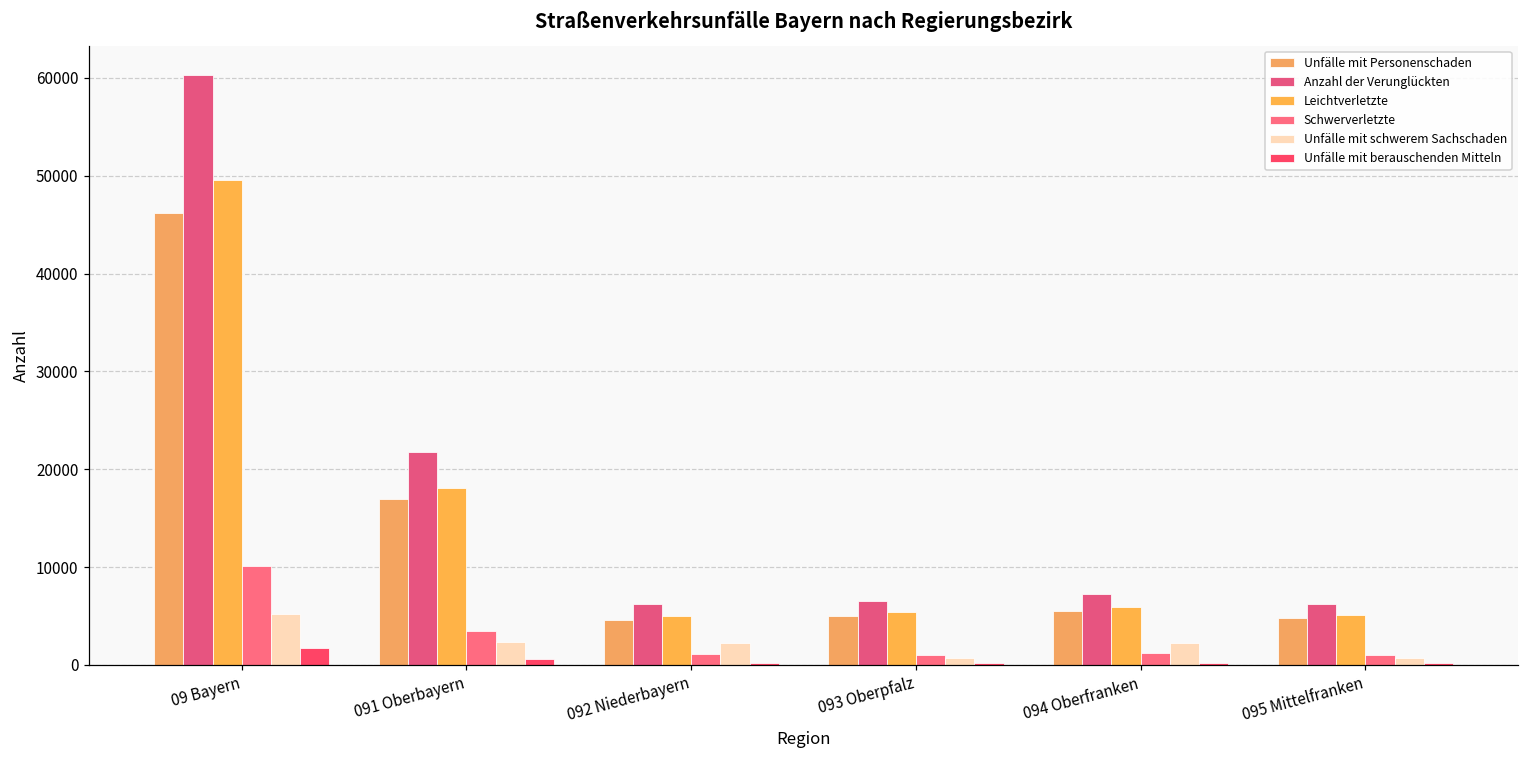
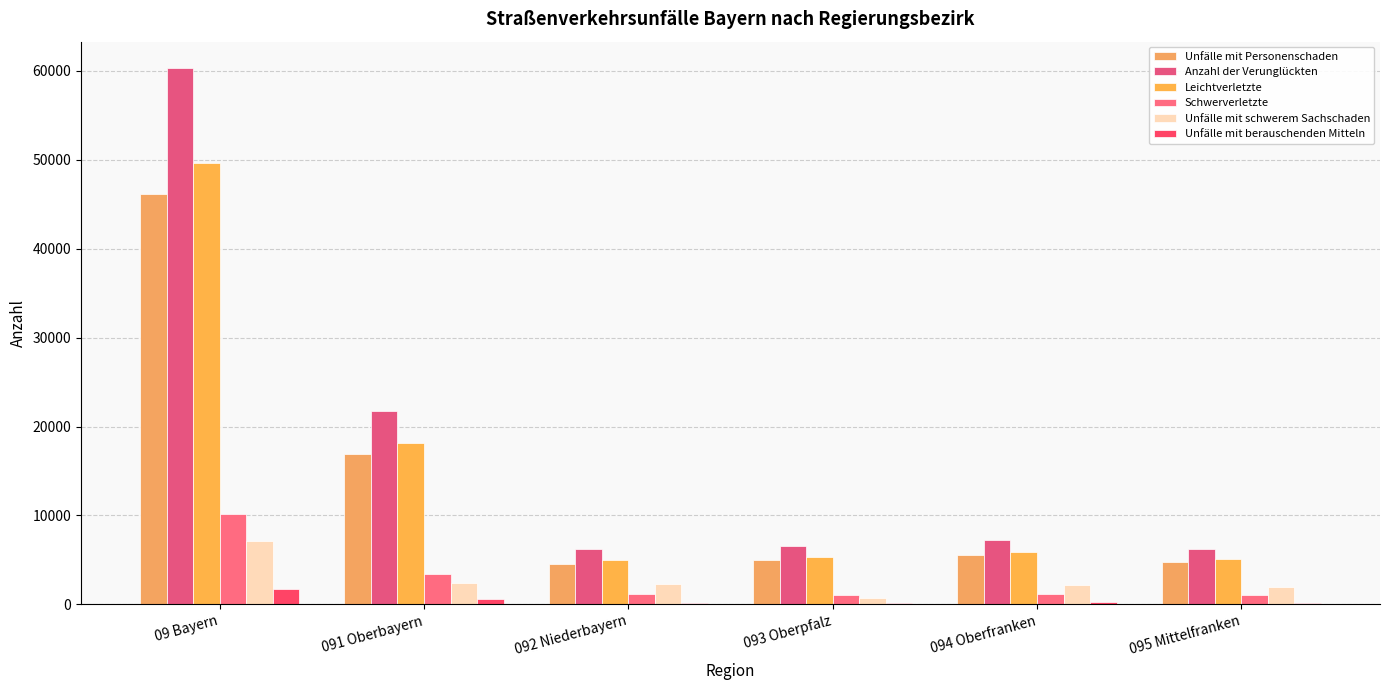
  {
    "Unfälle mit schwerem Sachschaden": {
-     "09 Bayern": 5000,
+     "09 Bayern": 7000,
      "091 Oberbayern": 2000,
      "092 Niederbayern": 2000,
      "093 Oberpfalz": 1000,
      "094 Oberfranken": 2000,
-     "095 Mittelfranken": 1000
+     "095 Mittelfranken": 2000
    }
  }
